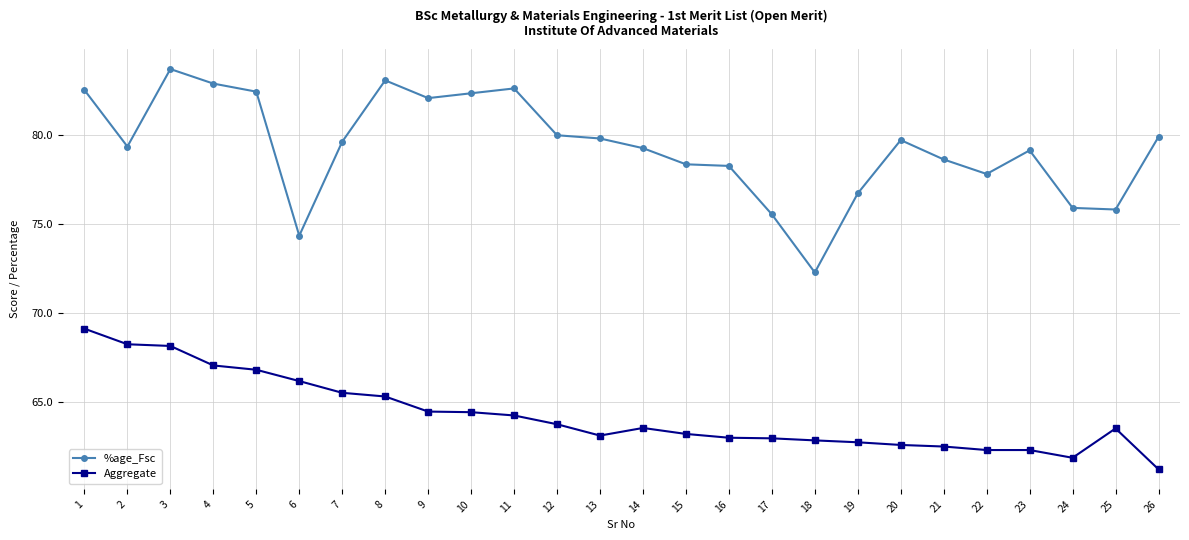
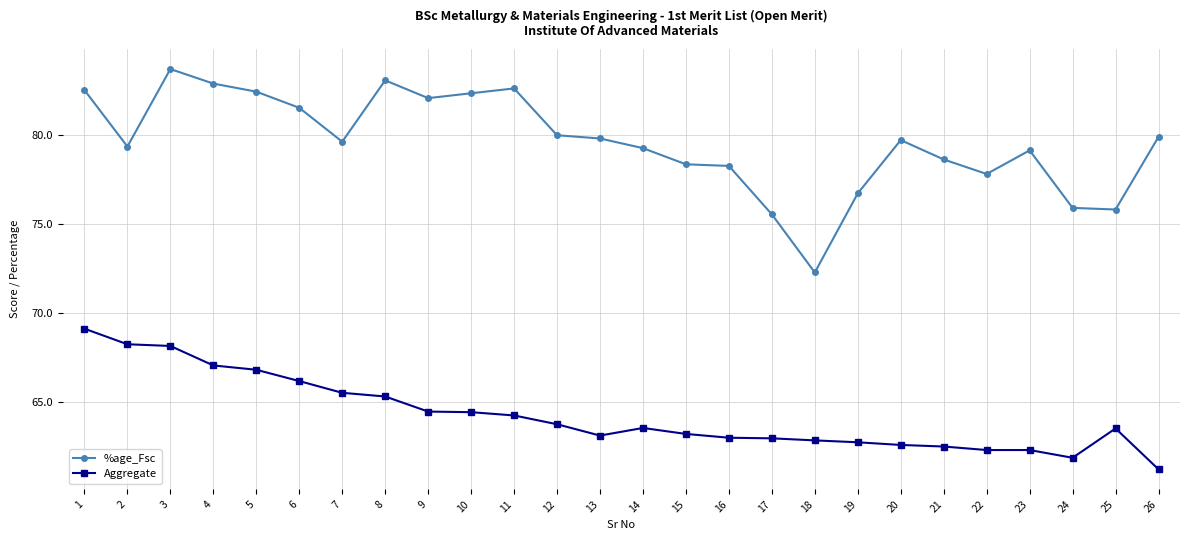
  {
    "%age_Fsc": {
      "1": 82.5,
      "2": 79.4,
      "3": 83.7,
      "4": 82.9,
      "5": 82.5,
-     "6": 74.3,
+     "6": 81.5,
      "7": 79.6,
      "8": 83.1,
      "9": 82.1,
      "10": 82.4,
      "11": 82.6,
      "12": 80.0,
      "13": 79.8,
      "14": 79.3,
      "15": 78.4,
      "16": 78.3,
      "17": 75.5,
      "18": 72.3,
      "19": 76.7,
      "20": 79.7,
      "21": 78.6,
      "22": 77.8,
      "23": 79.1,
      "24": 75.9,
      "25": 75.8,
      "26": 79.9
    },
    "Aggregate": {
      "1": 69.1,
      "2": 68.2,
      "3": 68.1,
      "4": 67.0,
      "5": 66.8,
      "6": 66.2,
      "7": 65.5,
      "8": 65.3,
      "9": 64.4,
      "10": 64.4,
      "11": 64.2,
      "12": 63.7,
      "13": 63.1,
      "14": 63.5,
      "15": 63.2,
      "16": 63.0,
      "17": 62.9,
      "18": 62.8,
      "19": 62.7,
      "20": 62.6,
      "21": 62.5,
      "22": 62.3,
      "23": 62.3,
      "24": 61.8,
      "25": 63.5,
      "26": 61.2
    }
  }
